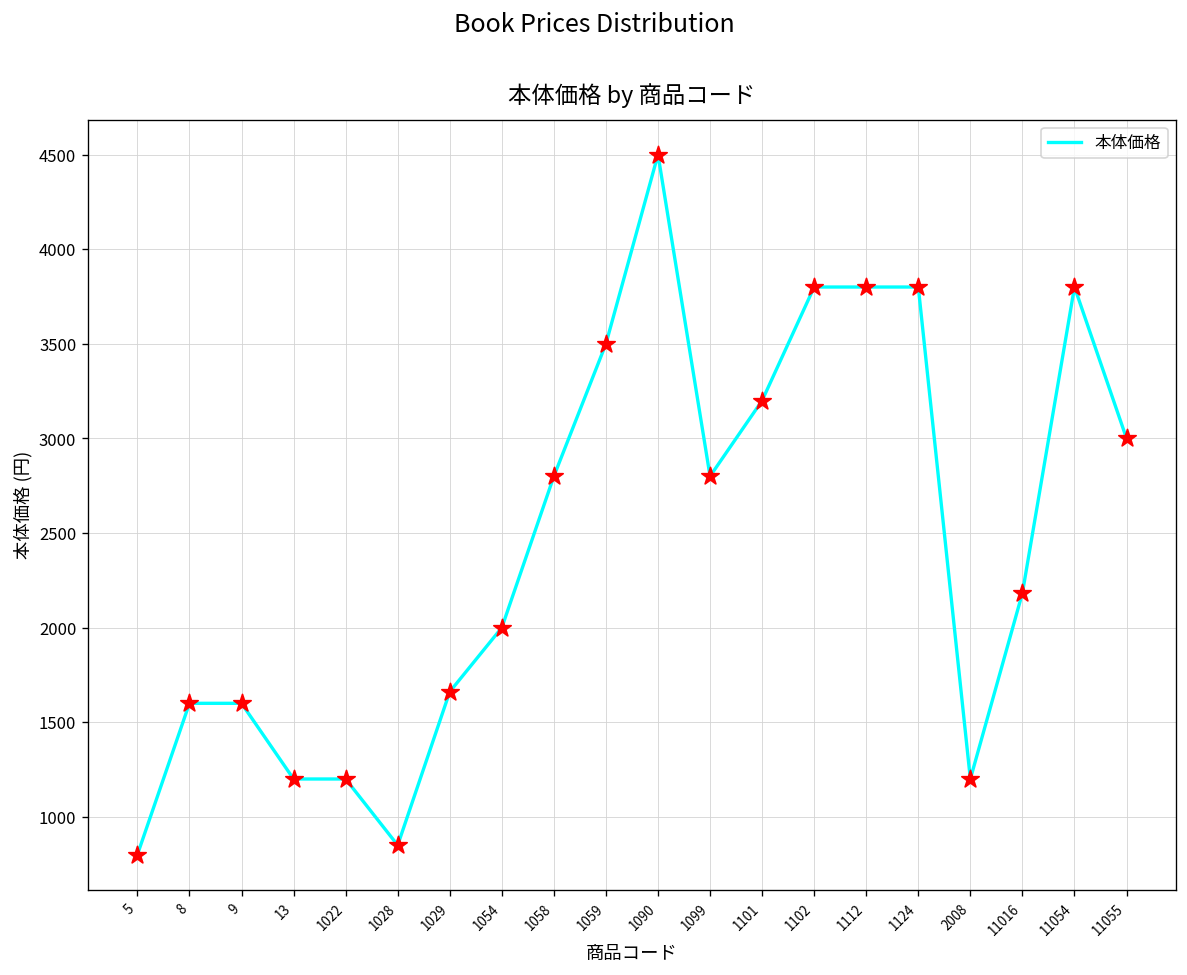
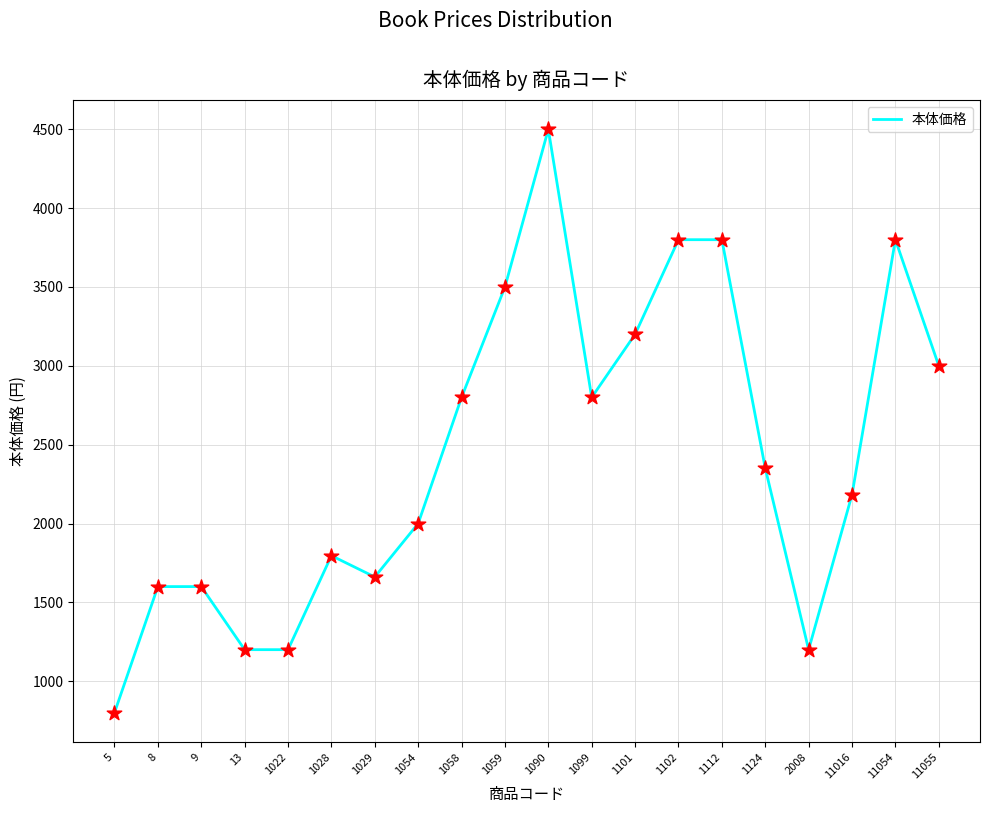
  {
    "5": 800,
    "8": 1600,
    "9": 1600,
    "13": 1200,
    "1022": 1200,
-   "1028": 850,
+   "1028": 1800,
    "1029": 1660,
    "1054": 2000,
    "1058": 2800,
    "1059": 3500,
    "1090": 4500,
    "1099": 2800,
    "1101": 3200,
    "1102": 3800,
    "1112": 3800,
-   "1124": 3800,
+   "1124": 2350,
    "2008": 1200,
    "11016": 2180,
    "11054": 3800,
    "11055": 3000
  }
